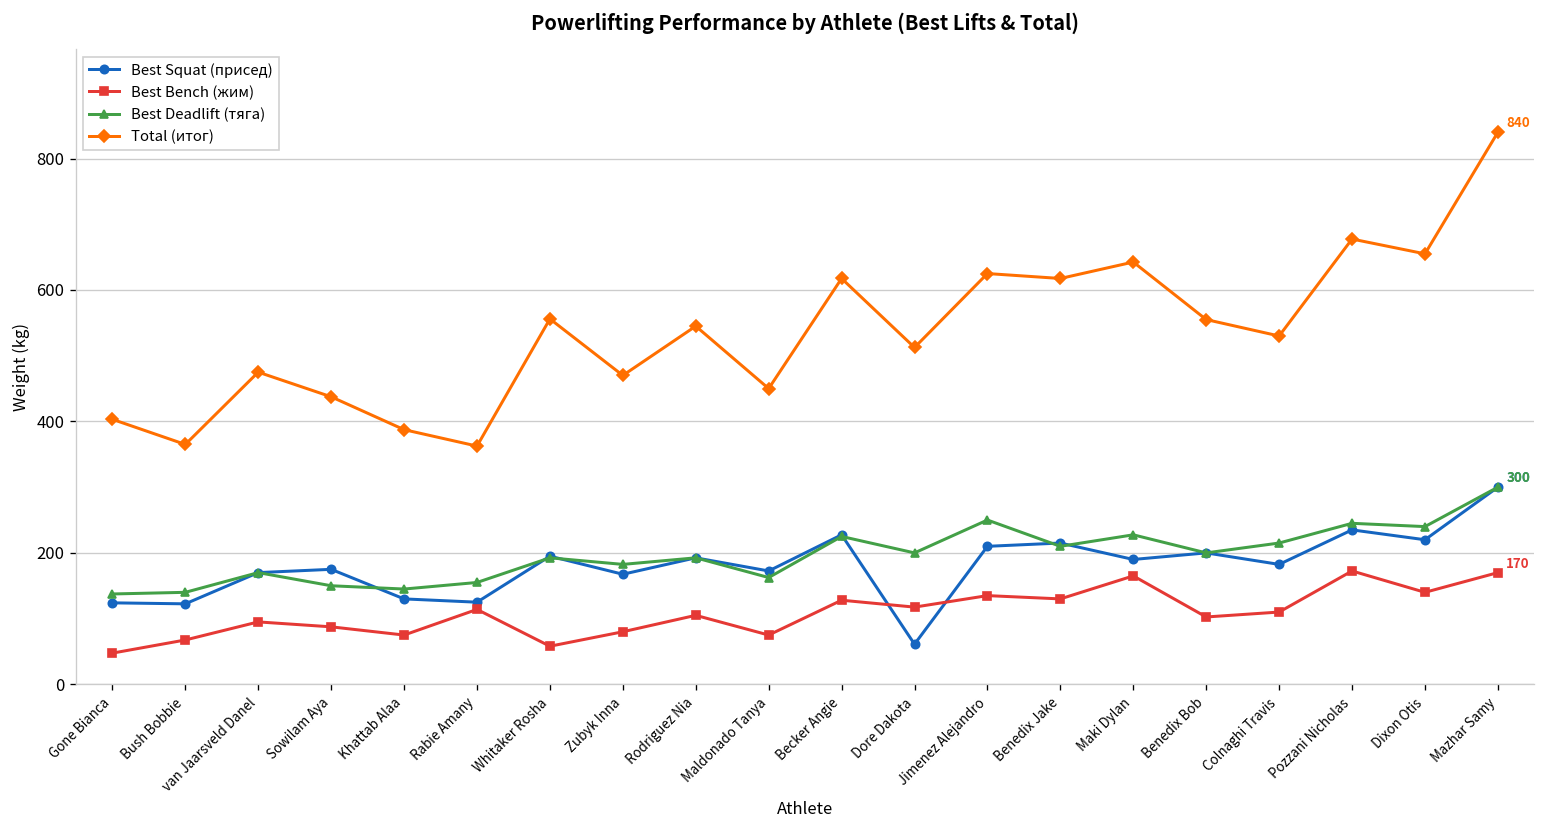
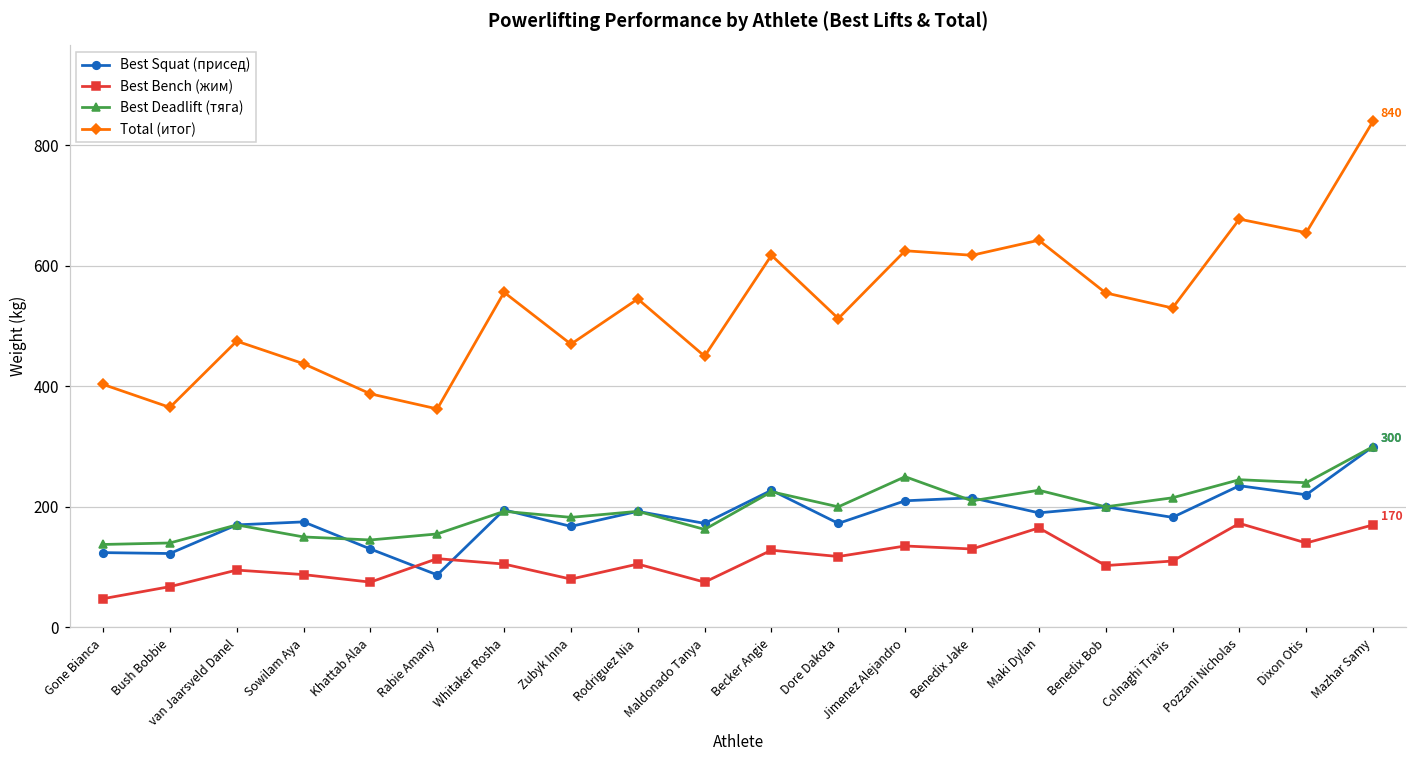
  {
    "Best Squat (присед)": {
      "Gone Bianca": 120,
      "Bush Bobbie": 120,
      "Sowilam Aya": 180,
      "Khattab Alaa": 130,
-     "Rabie Amany": 130,
+     "Rabie Amany": 90,
      "Zubyk Inna": 170,
      "Maldonado Tanya": 170,
-     "Dore Dakota": 60,
+     "Dore Dakota": 170,
      "Jimenez Alejandro": 210,
      "Benedix Jake": 220,
      "Maki Dylan": 190,
      "Colnaghi Travis": 180,
      "Pozzani Nicholas": 240,
      "Dixon Otis": 220
    },
    "Best Bench (жим)": {
      "Gone Bianca": 50,
      "Bush Bobbie": 70,
      "van Jaarsveld Danel": 100,
      "Sowilam Aya": 90,
      "Khattab Alaa": 80,
      "Rabie Amany": 110,
-     "Whitaker Rosha": 60,
+     "Whitaker Rosha": 110,
      "Zubyk Inna": 80,
      "Rodriguez Nia": 110,
      "Maldonado Tanya": 80,
      "Becker Angie": 130,
      "Dore Dakota": 120,
      "Jimenez Alejandro": 140,
      "Benedix Jake": 130,
      "Maki Dylan": 170,
      "Benedix Bob": 100,
      "Colnaghi Travis": 110,
      "Pozzani Nicholas": 170,
      "Dixon Otis": 140
    },
    "Best Deadlift (тяга)": {
      "Gone Bianca": 140,
      "Bush Bobbie": 140,
      "Sowilam Aya": 150,
      "Khattab Alaa": 150,
      "Rabie Amany": 160,
      "Zubyk Inna": 180,
      "Maldonado Tanya": 160,
      "Dore Dakota": 200,
      "Jimenez Alejandro": 250,
      "Benedix Jake": 210,
      "Maki Dylan": 230,
      "Colnaghi Travis": 220,
      "Pozzani Nicholas": 250,
      "Dixon Otis": 240
    },
    "Total (итог)": {
      "Mazhar Samy": 840
    }
  }
